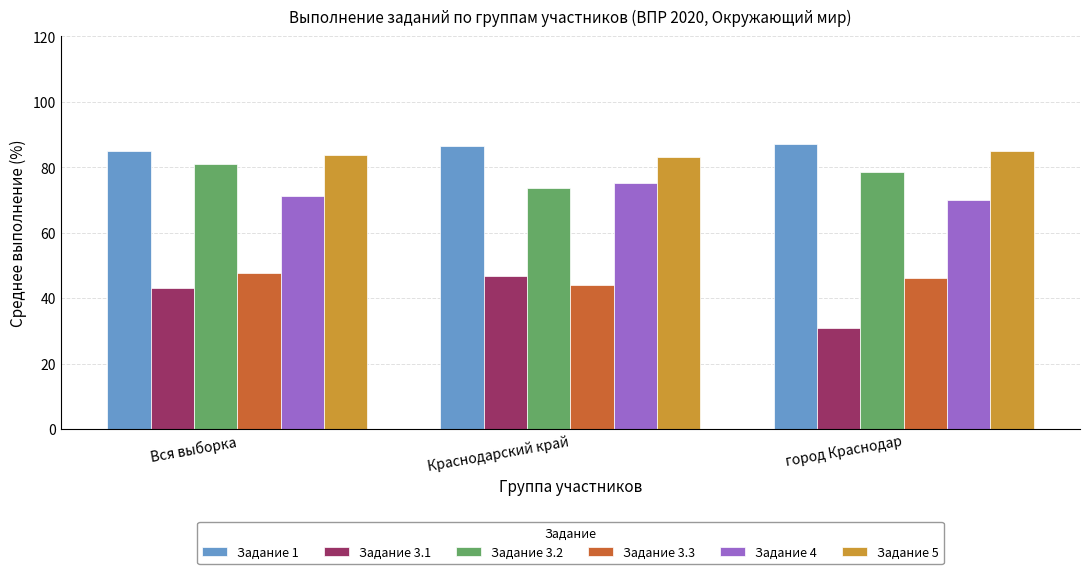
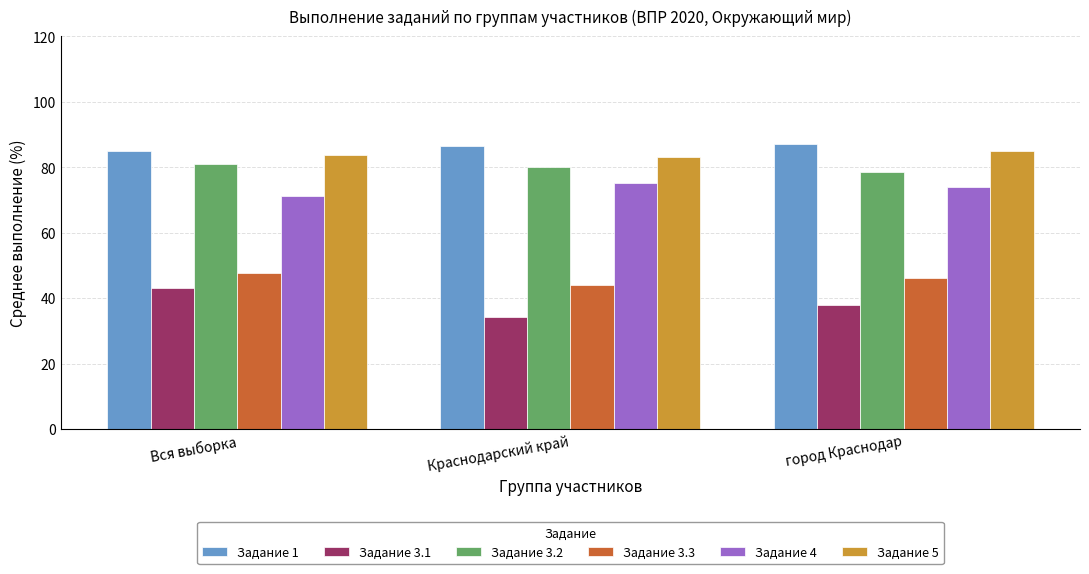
  {
    "Задание 1": {
      "Вся выборка": 85,
      "Краснодарский край": 87,
      "город Краснодар": 87
    },
    "Задание 3.1": {
      "Вся выборка": 43,
-     "Краснодарский край": 47,
-     "город Краснодар": 31
+     "Краснодарский край": 34,
+     "город Краснодар": 38
    },
    "Задание 3.2": {
      "Вся выборка": 81,
-     "Краснодарский край": 74,
+     "Краснодарский край": 80,
      "город Краснодар": 79
    },
    "Задание 4": {
      "Вся выборка": 71,
      "Краснодарский край": 75,
-     "город Краснодар": 70
+     "город Краснодар": 74
    }
  }
